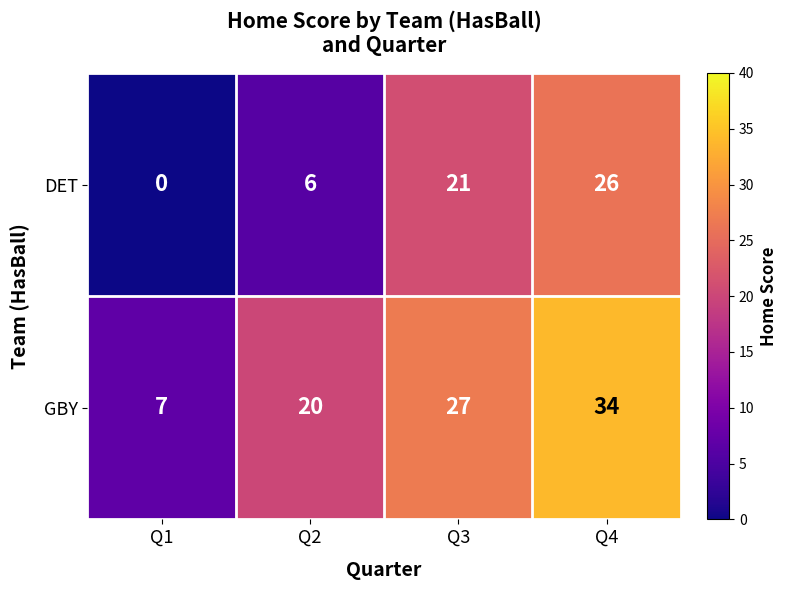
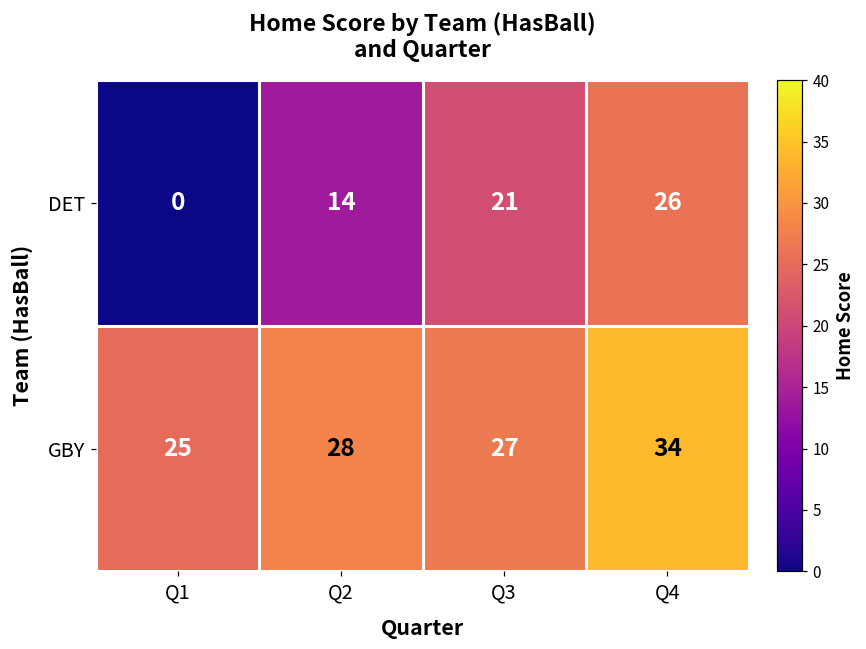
  {
    "DET": {
      "Q1": 0,
-     "Q2": 6,
+     "Q2": 14,
      "Q3": 21,
      "Q4": 26
    },
    "GBY": {
-     "Q1": 7,
-     "Q2": 20,
+     "Q1": 25,
+     "Q2": 28,
      "Q3": 27,
      "Q4": 34
    }
  }
